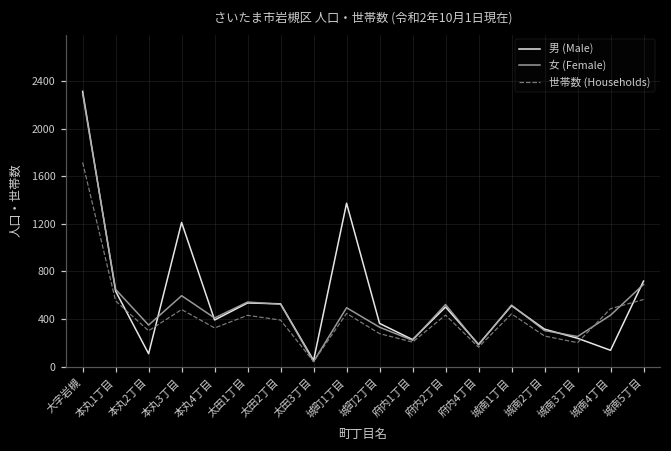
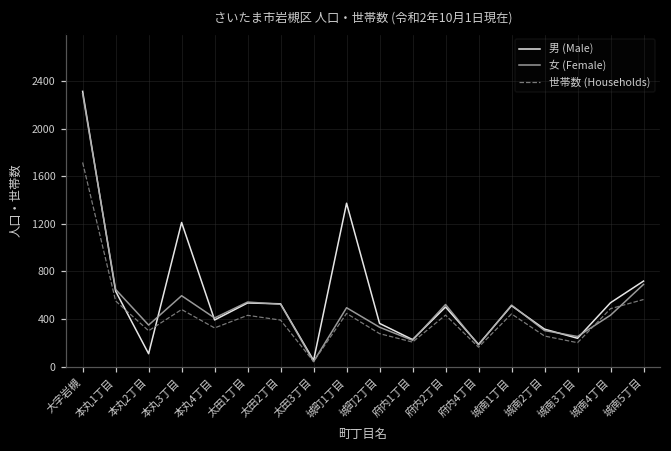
  {
    "男 (Male)": {
      "本丸2丁目": 110,
      "本丸3丁目": 1210,
      "城町1丁目": 1370,
      "城町2丁目": 360,
-     "城南4丁目": 140,
+     "城南4丁目": 540,
      "城南5丁目": 720
    }
  }
